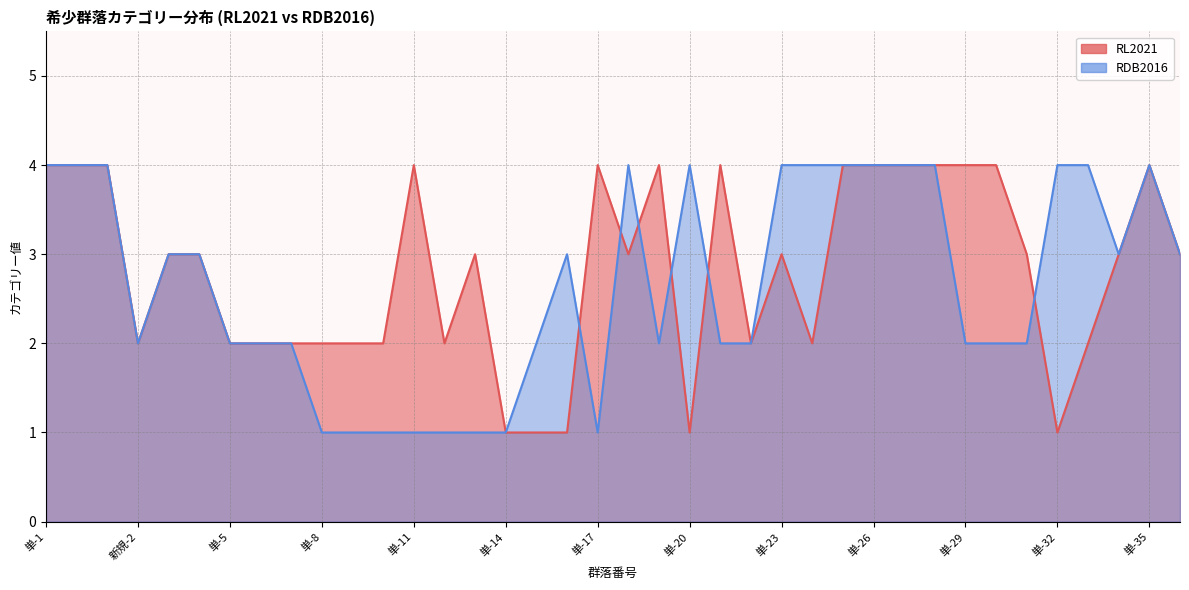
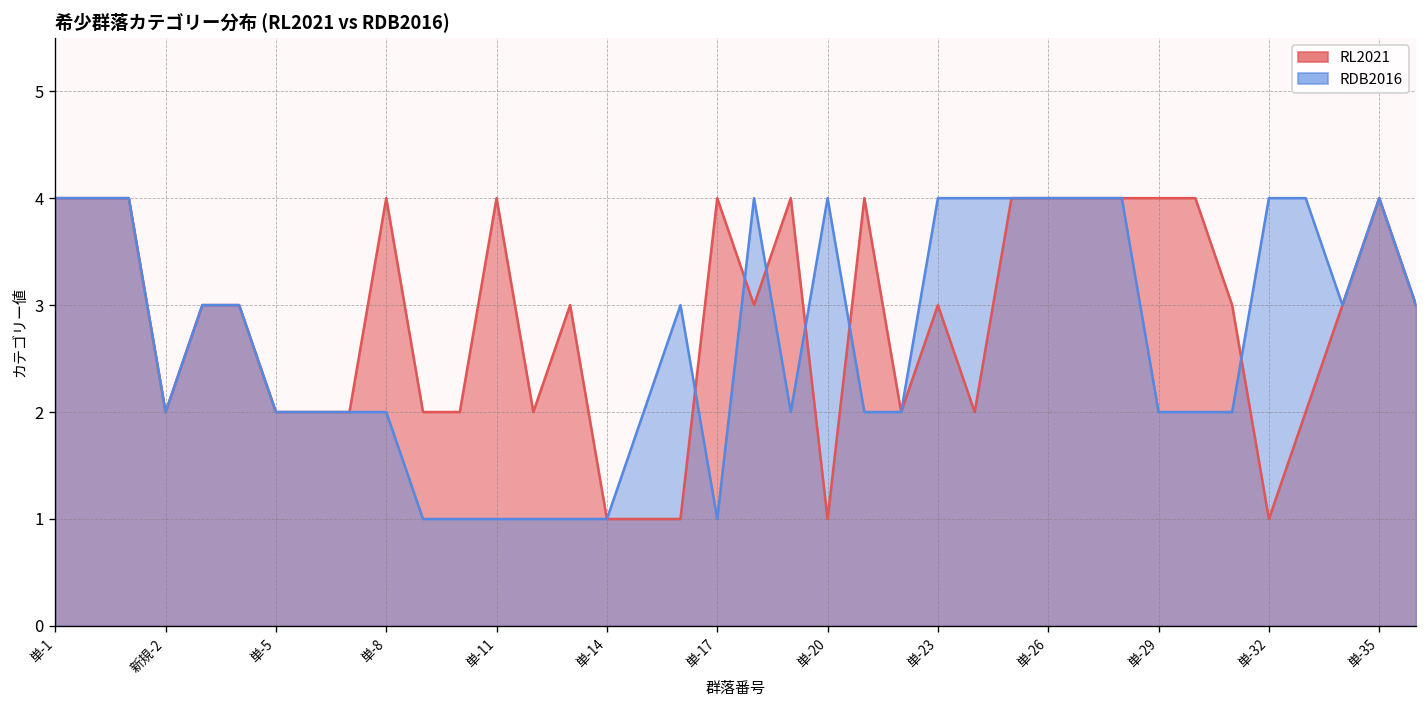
  {
    "RL2021": {
-     "単-8": 2,
+     "単-8": 4,
      "単-11": 4,
      "単-17": 4,
      "単-20": 1,
      "単-23": 3,
      "単-29": 4,
      "単-32": 1
    },
    "RDB2016": {
-     "単-8": 1,
+     "単-8": 2,
      "単-11": 1,
      "単-17": 1,
      "単-20": 4,
      "単-23": 4,
      "単-29": 2,
      "単-32": 4
    }
  }
